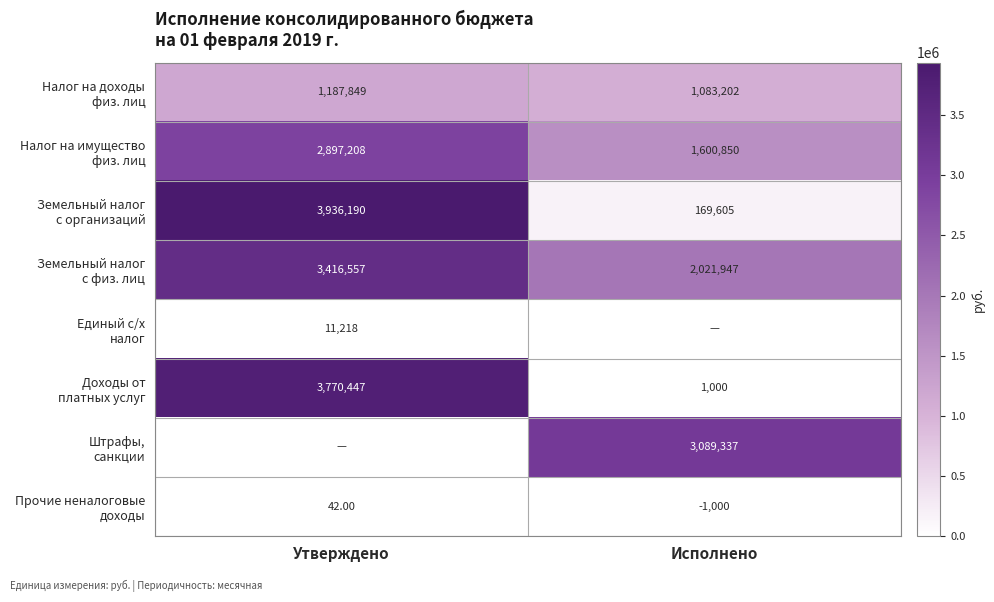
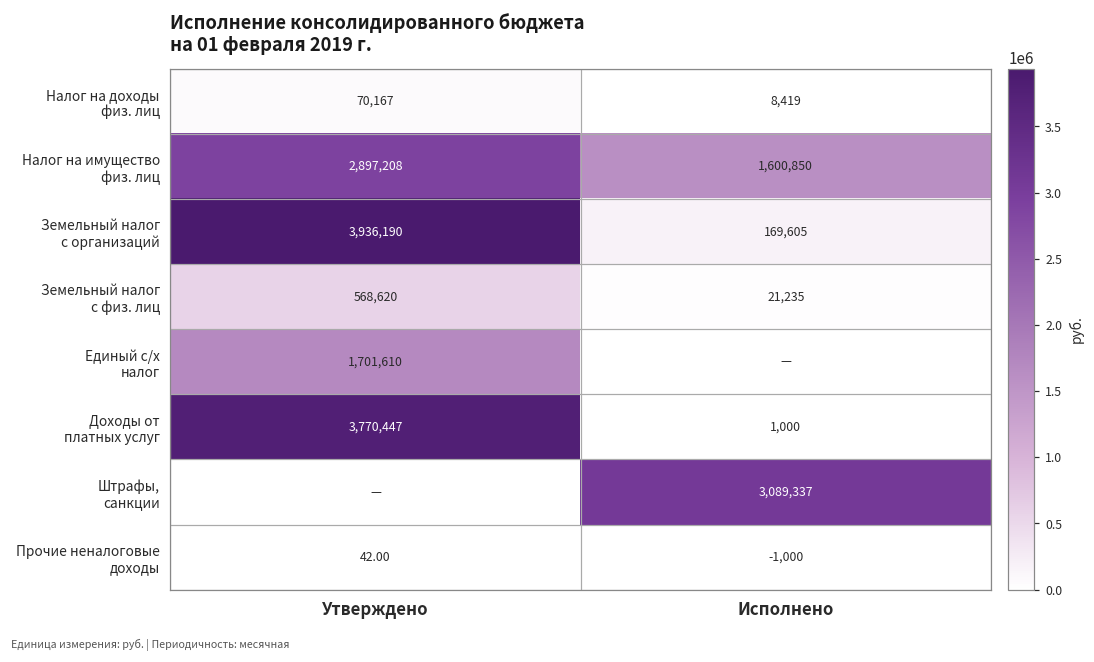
  {
    "Налог на доходы физ. лиц": {
-     "Утверждено": "1,187,849",
-     "Исполнено": "1,083,202"
+     "Утверждено": "70,167",
+     "Исполнено": "8,419"
    },
    "Налог на имущество физ. лиц": {
      "Утверждено": "2,897,208",
      "Исполнено": "1,600,850"
    },
    "Земельный налог с организаций": {
      "Утверждено": "3,936,190",
      "Исполнено": "169,605"
    },
    "Земельный налог с физ. лиц": {
-     "Утверждено": "3,416,557",
-     "Исполнено": "2,021,947"
+     "Утверждено": "568,620",
+     "Исполнено": "21,235"
    },
    "Единый с/х налог": {
-     "Утверждено": "11,218"
+     "Утверждено": "1,701,610"
    },
    "Доходы от платных услуг": {
      "Утверждено": "3,770,447",
      "Исполнено": "1,000"
    },
    "Штрафы, санкции": {
      "Исполнено": "3,089,337"
    },
    "Прочие неналоговые доходы": {
      "Утверждено": "42.00",
      "Исполнено": "-1,000"
    }
  }
